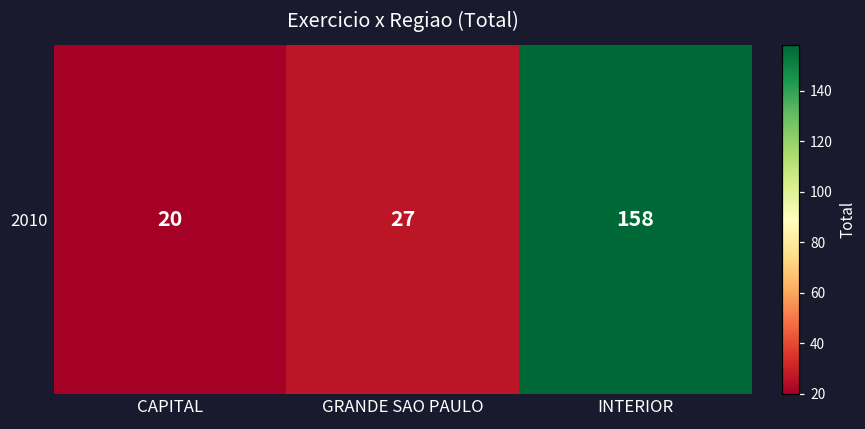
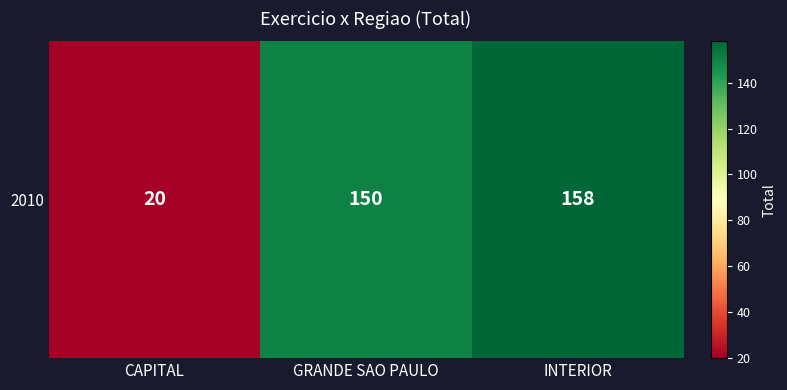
  {
    "2010": {
      "CAPITAL": 20,
-     "GRANDE SAO PAULO": 27,
+     "GRANDE SAO PAULO": 150,
      "INTERIOR": 158
    }
  }
